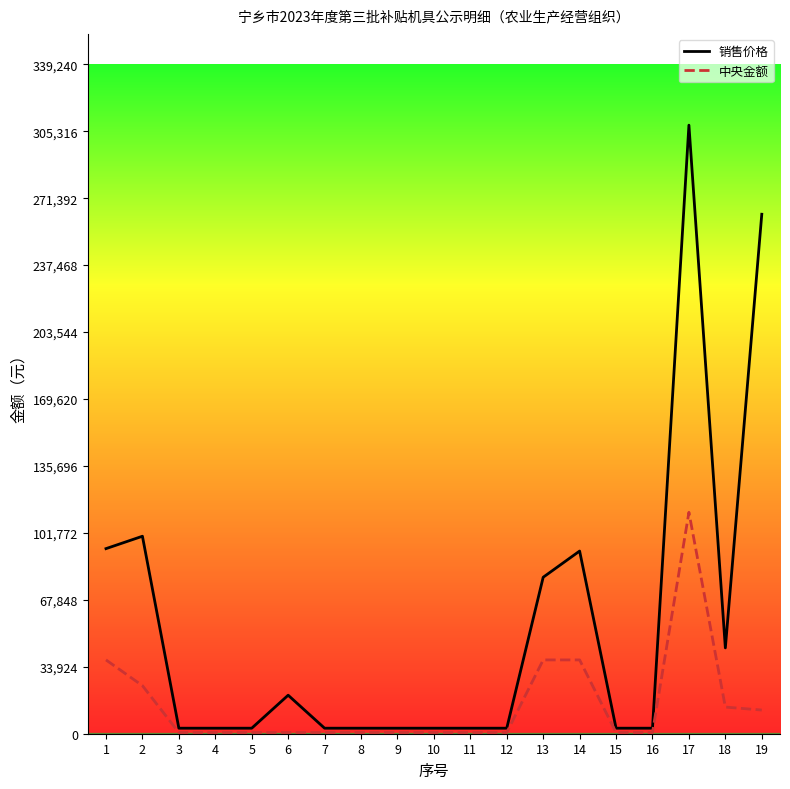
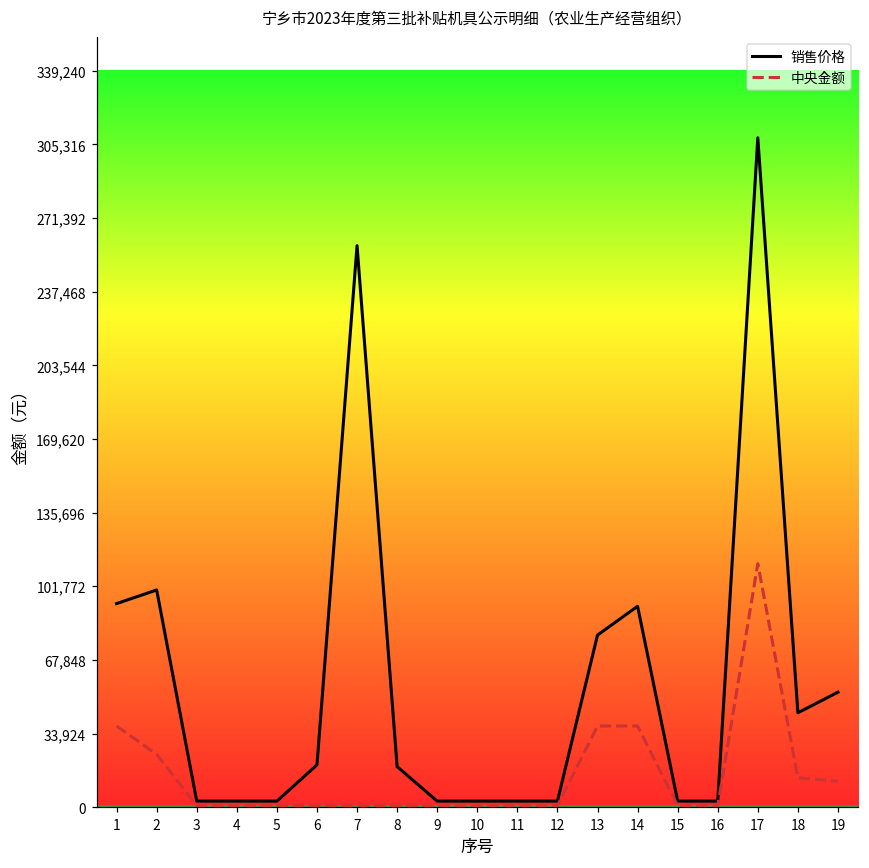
  {
    "销售价格": {
      "1": "94,000",
      "2": "100,000",
      "3": "3,000",
      "4": "3,000",
      "5": "3,000",
      "6": "20,000",
-     "7": "3,000",
-     "8": "3,000",
+     "7": "259,000",
+     "8": "19,000",
      "9": "3,000",
      "10": "3,000",
      "11": "3,000",
      "12": "3,000",
      "13": "79,000",
      "14": "93,000",
      "15": "3,000",
      "16": "3,000",
      "17": "308,000",
      "18": "44,000",
-     "19": "263,000"
+     "19": "53,000"
    },
    "中央金额": {
      "1": "37,000",
      "2": "24,000",
      "13": "37,000",
      "14": "37,000",
      "17": "112,000",
      "18": "14,000",
      "19": "12,000"
    }
  }
